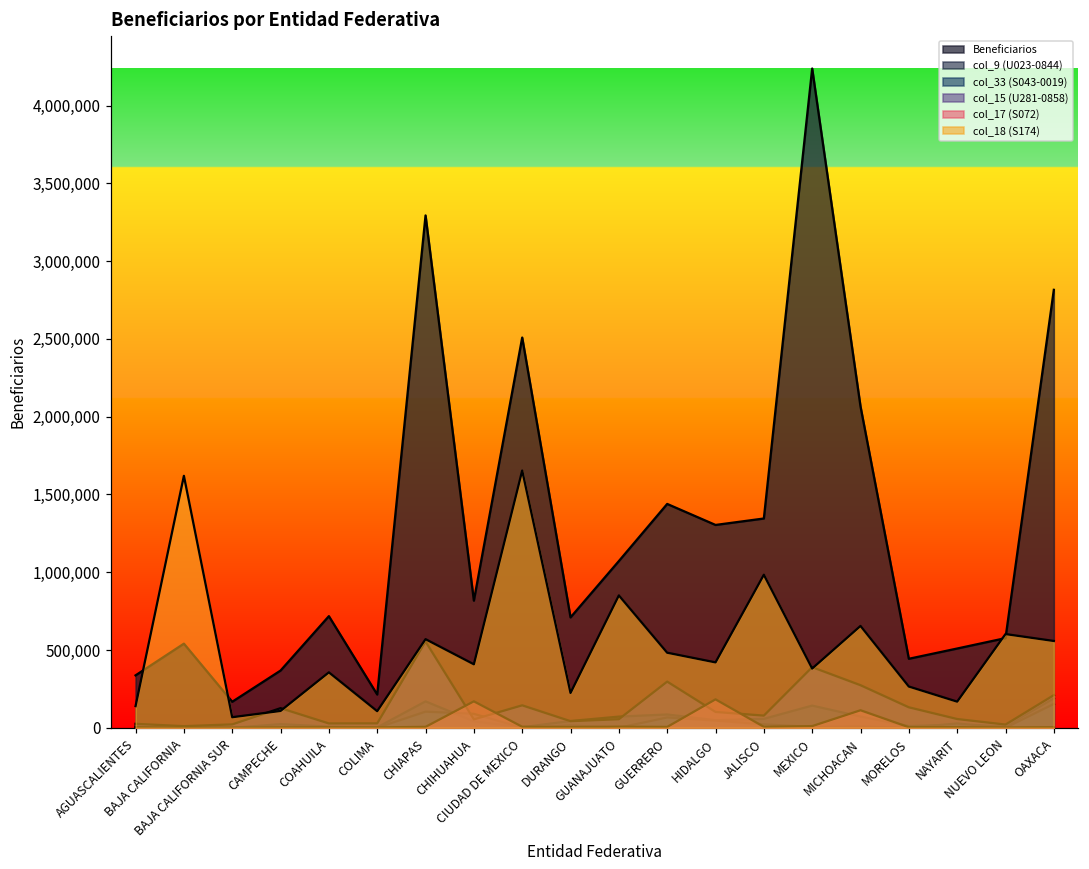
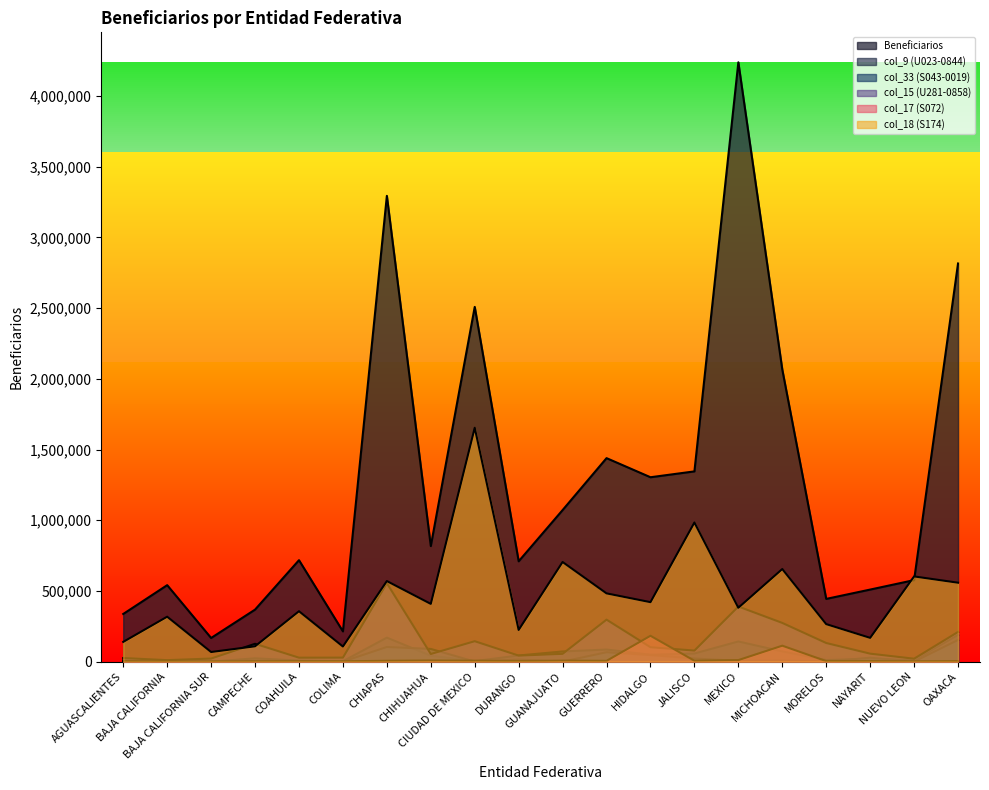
  {
    "col_15 (U281-0858)": {
      "BAJA CALIFORNIA SUR": "20,000",
      "COAHUILA": "30,000",
      "COLIMA": "30,000",
      "CIUDAD DE MEXICO": "140,000",
      "GUERRERO": "300,000",
      "HIDALGO": "100,000",
      "JALISCO": "80,000",
      "MICHOACAN": "270,000",
      "MORELOS": "130,000",
      "NAYARIT": "60,000",
      "OAXACA": "210,000"
    },
    "col_17 (S072)": {
      "CHIAPAS": "10,000",
-     "CHIHUAHUA": "170,000",
+     "CHIHUAHUA": "10,000",
      "GUERRERO": "10,000",
      "HIDALGO": "180,000",
      "MICHOACAN": "110,000",
      "OAXACA": "0"
    },
    "col_18 (S174)": {
      "AGUASCALIENTES": "140,000",
-     "BAJA CALIFORNIA": "1,620,000",
+     "BAJA CALIFORNIA": "320,000",
      "BAJA CALIFORNIA SUR": "70,000",
      "COAHUILA": "360,000",
      "COLIMA": "110,000",
      "CHIHUAHUA": "410,000",
      "CIUDAD DE MEXICO": "1,650,000",
      "DURANGO": "220,000",
-     "GUANAJUATO": "850,000",
+     "GUANAJUATO": "700,000",
      "GUERRERO": "480,000",
      "HIDALGO": "420,000",
      "JALISCO": "980,000",
      "MICHOACAN": "650,000",
      "MORELOS": "270,000",
      "NAYARIT": "170,000",
      "NUEVO LEON": "600,000",
      "OAXACA": "560,000"
    }
  }
